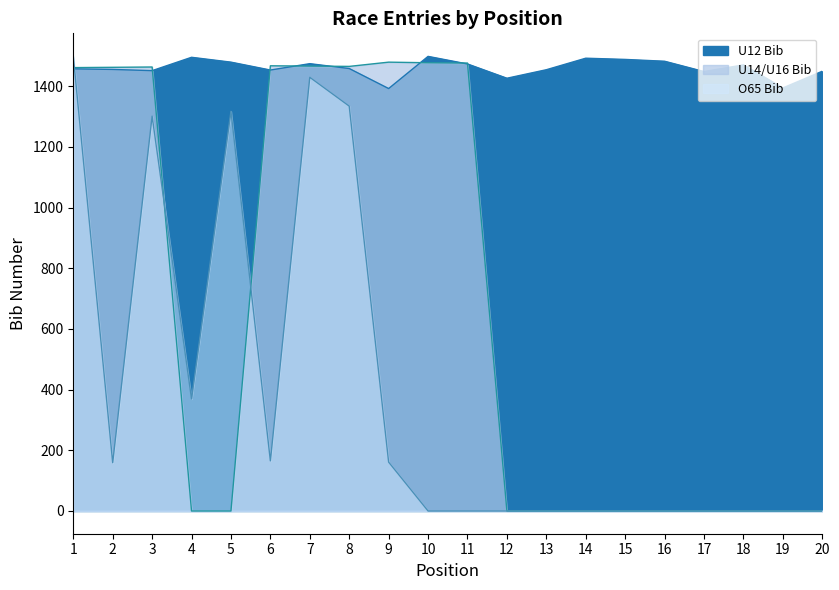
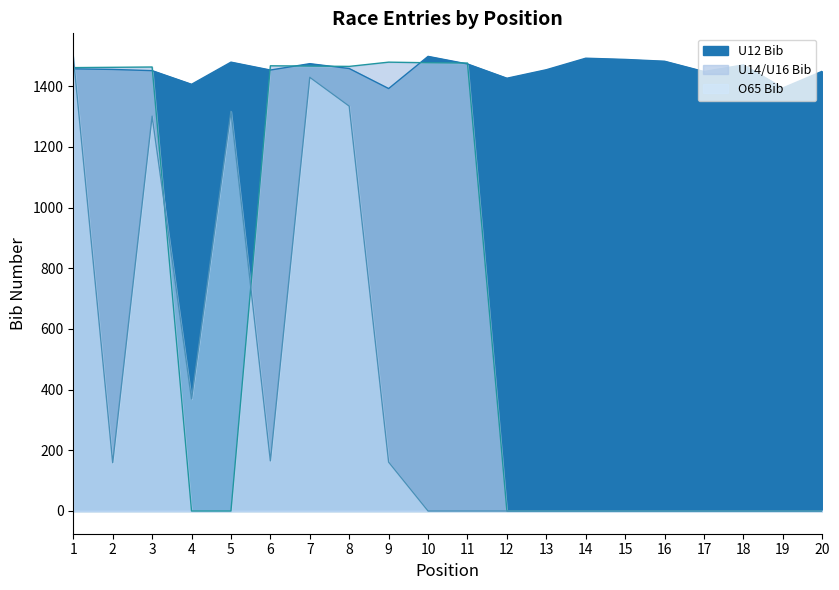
  {
    "U12 Bib": {
      "3": 1450,
-     "4": 1500,
+     "4": 1410,
      "5": 1480,
      "6": 1450,
      "9": 1390,
      "10": 1500,
      "12": 1430,
      "13": 1450,
      "14": 1490,
      "15": 1490,
      "16": 1480,
      "20": 1450
    }
  }
